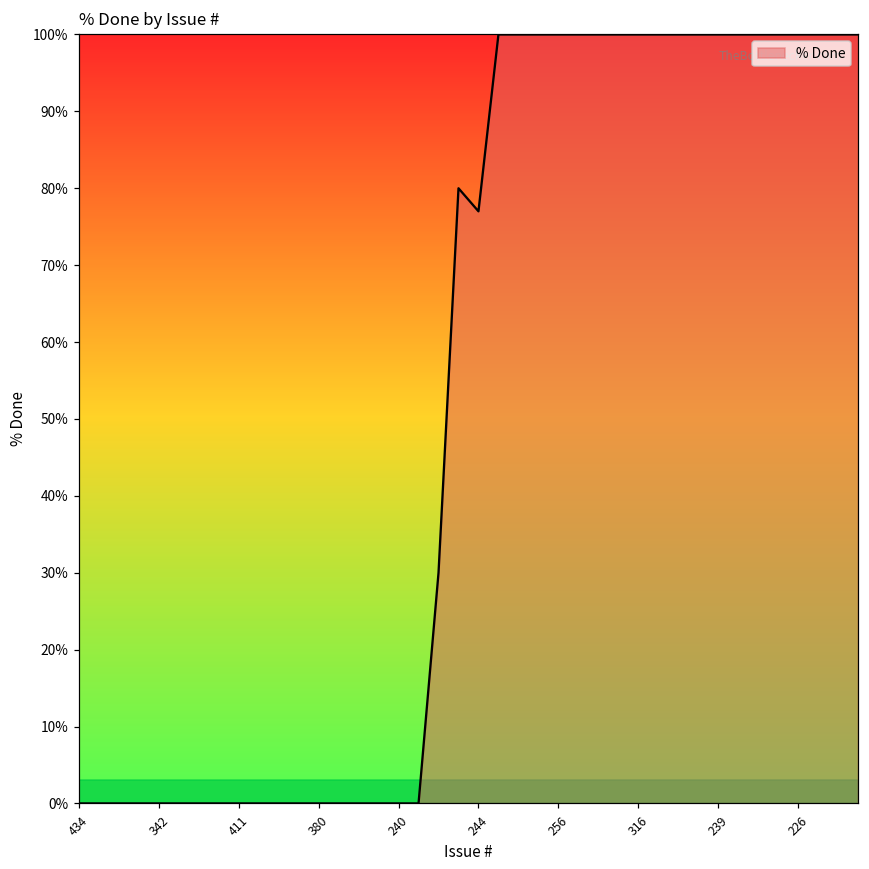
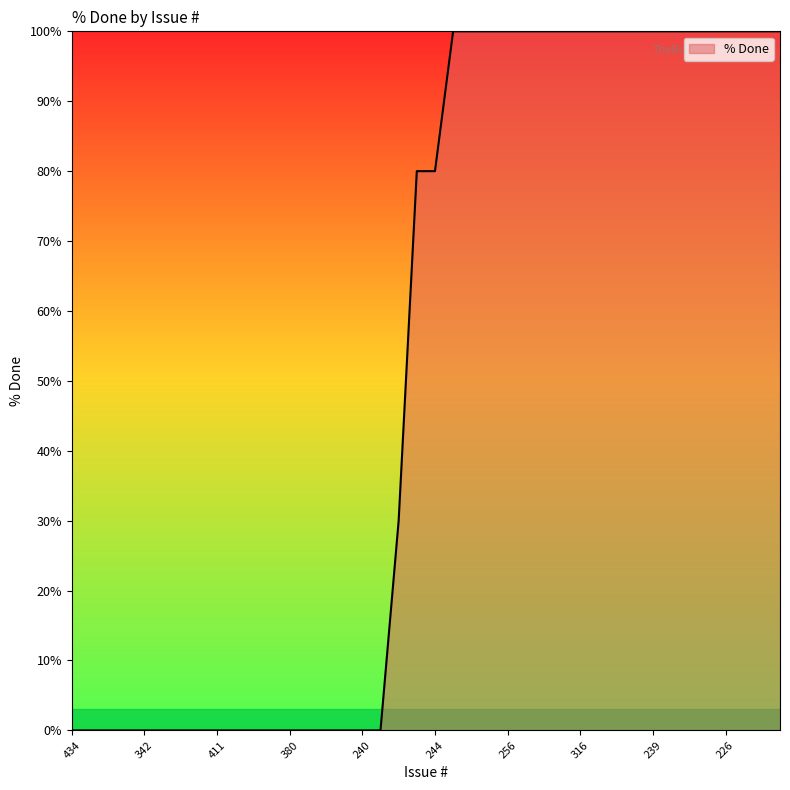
  {
-   "244": "77%",
+   "244": "80%",
    "256": "100%",
    "316": "100%",
    "239": "100%",
    "226": "100%"
  }
